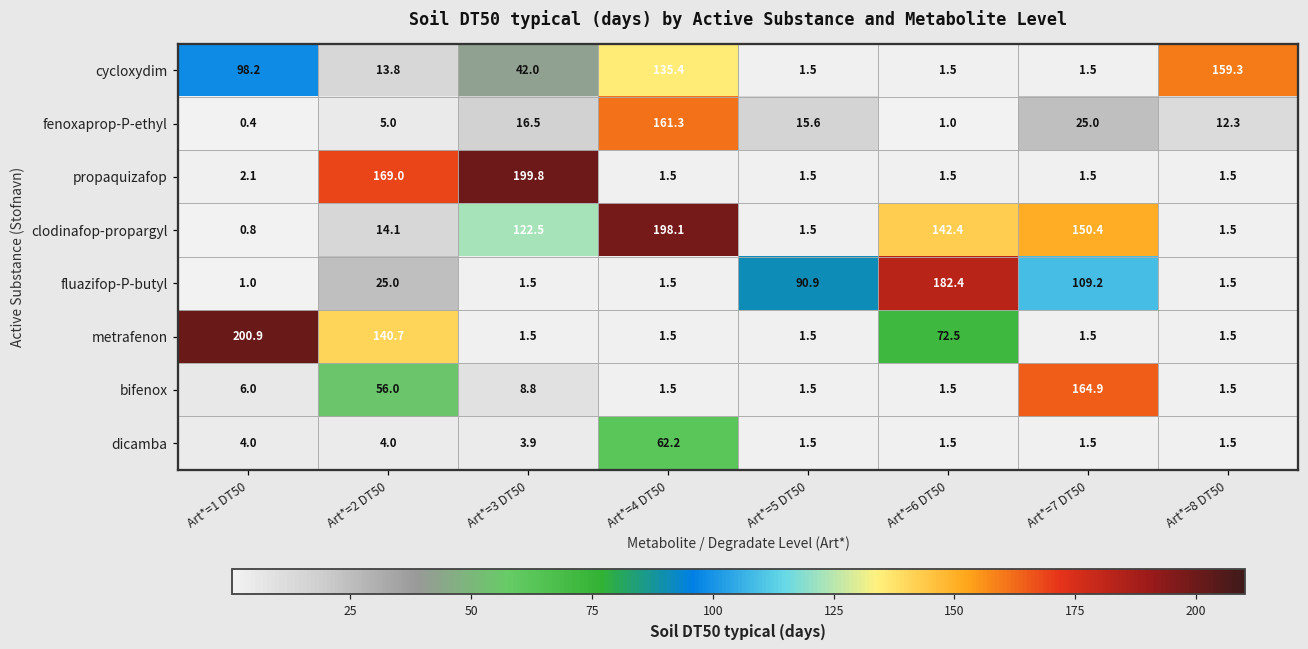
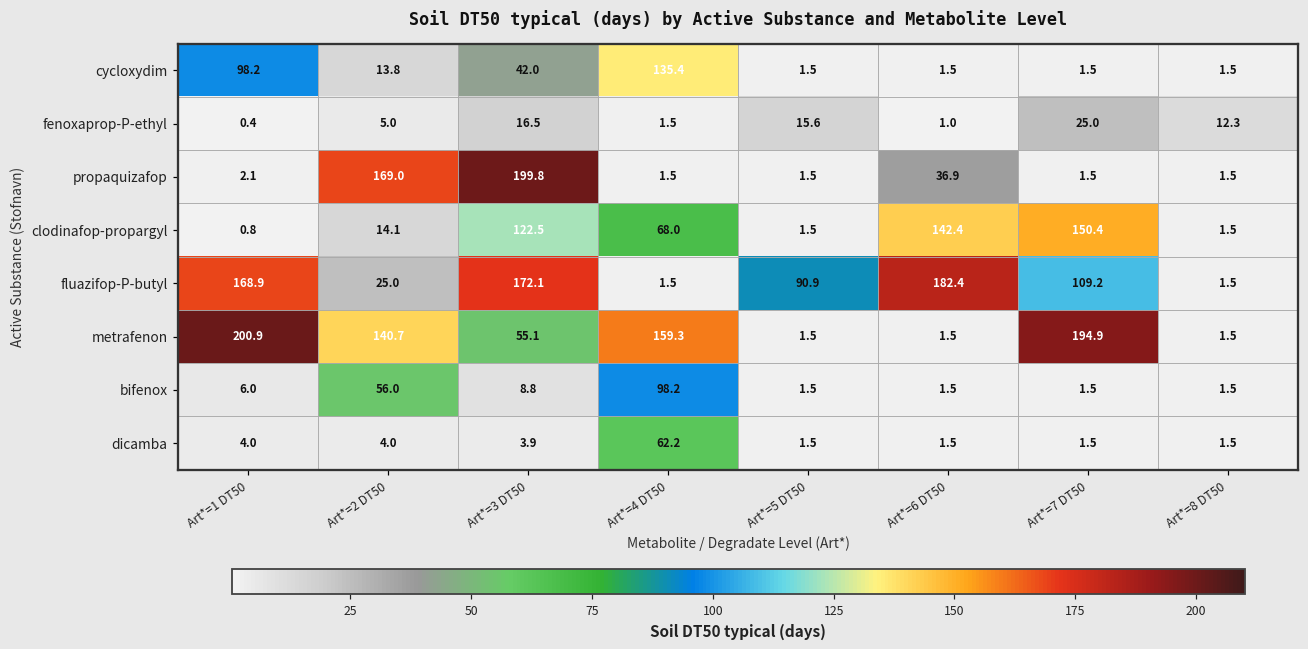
  {
    "cycloxydim": {
      "Art*=1 DT50": 98.2,
      "Art*=2 DT50": 13.8,
      "Art*=3 DT50": 42.0,
      "Art*=4 DT50": 135.4,
      "Art*=5 DT50": 1.5,
      "Art*=6 DT50": 1.5,
      "Art*=7 DT50": 1.5,
-     "Art*=8 DT50": 159.3
+     "Art*=8 DT50": 1.5
    },
    "fenoxaprop-P-ethyl": {
      "Art*=1 DT50": 0.4,
      "Art*=2 DT50": 5.0,
      "Art*=3 DT50": 16.5,
-     "Art*=4 DT50": 161.3,
+     "Art*=4 DT50": 1.5,
      "Art*=5 DT50": 15.6,
      "Art*=6 DT50": 1.0,
      "Art*=7 DT50": 25.0,
      "Art*=8 DT50": 12.3
    },
    "propaquizafop": {
      "Art*=1 DT50": 2.1,
      "Art*=2 DT50": 169.0,
      "Art*=3 DT50": 199.8,
      "Art*=4 DT50": 1.5,
      "Art*=5 DT50": 1.5,
-     "Art*=6 DT50": 1.5,
+     "Art*=6 DT50": 36.9,
      "Art*=7 DT50": 1.5,
      "Art*=8 DT50": 1.5
    },
    "clodinafop-propargyl": {
      "Art*=1 DT50": 0.8,
      "Art*=2 DT50": 14.1,
      "Art*=3 DT50": 122.5,
-     "Art*=4 DT50": 198.1,
+     "Art*=4 DT50": 68.0,
      "Art*=5 DT50": 1.5,
      "Art*=6 DT50": 142.4,
      "Art*=7 DT50": 150.4,
      "Art*=8 DT50": 1.5
    },
    "fluazifop-P-butyl": {
-     "Art*=1 DT50": 1.0,
+     "Art*=1 DT50": 168.9,
      "Art*=2 DT50": 25.0,
-     "Art*=3 DT50": 1.5,
+     "Art*=3 DT50": 172.1,
      "Art*=4 DT50": 1.5,
      "Art*=5 DT50": 90.9,
      "Art*=6 DT50": 182.4,
      "Art*=7 DT50": 109.2,
      "Art*=8 DT50": 1.5
    },
    "metrafenon": {
      "Art*=1 DT50": 200.9,
      "Art*=2 DT50": 140.7,
-     "Art*=3 DT50": 1.5,
-     "Art*=4 DT50": 1.5,
+     "Art*=3 DT50": 55.1,
+     "Art*=4 DT50": 159.3,
      "Art*=5 DT50": 1.5,
-     "Art*=6 DT50": 72.5,
-     "Art*=7 DT50": 1.5,
+     "Art*=6 DT50": 1.5,
+     "Art*=7 DT50": 194.9,
      "Art*=8 DT50": 1.5
    },
    "bifenox": {
      "Art*=1 DT50": 6.0,
      "Art*=2 DT50": 56.0,
      "Art*=3 DT50": 8.8,
-     "Art*=4 DT50": 1.5,
+     "Art*=4 DT50": 98.2,
      "Art*=5 DT50": 1.5,
      "Art*=6 DT50": 1.5,
-     "Art*=7 DT50": 164.9,
+     "Art*=7 DT50": 1.5,
      "Art*=8 DT50": 1.5
    },
    "dicamba": {
      "Art*=1 DT50": 4.0,
      "Art*=2 DT50": 4.0,
      "Art*=3 DT50": 3.9,
      "Art*=4 DT50": 62.2,
      "Art*=5 DT50": 1.5,
      "Art*=6 DT50": 1.5,
      "Art*=7 DT50": 1.5,
      "Art*=8 DT50": 1.5
    }
  }
